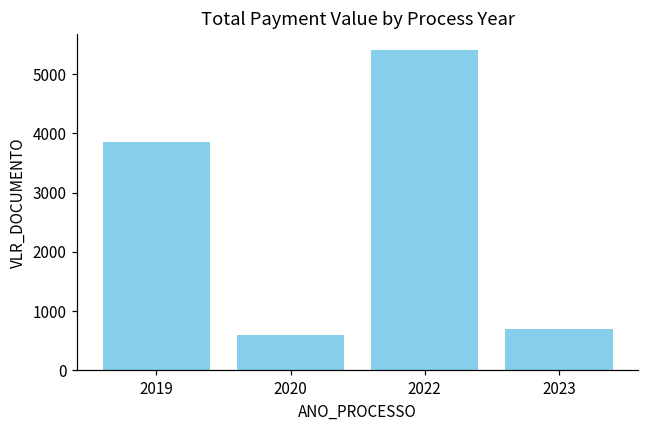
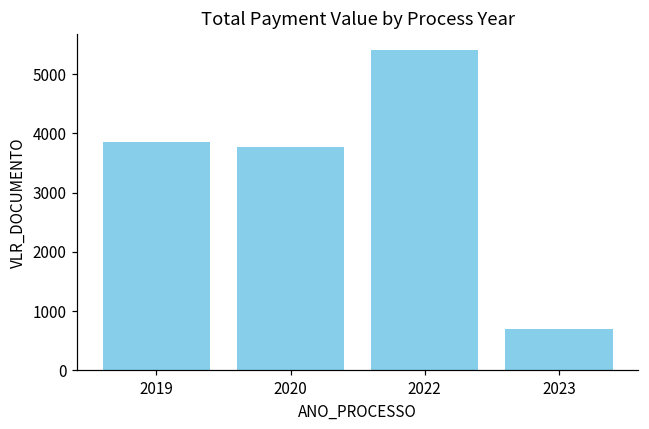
  {
    "2019": 3900,
-   "2020": 600,
+   "2020": 3800,
    "2022": 5400,
    "2023": 700
  }
